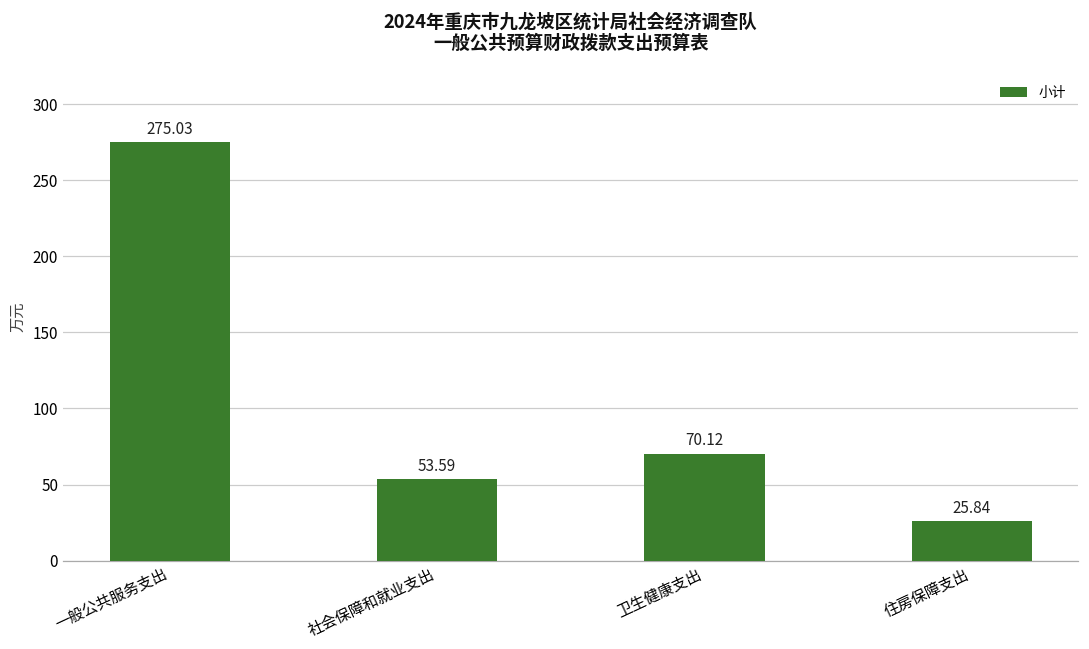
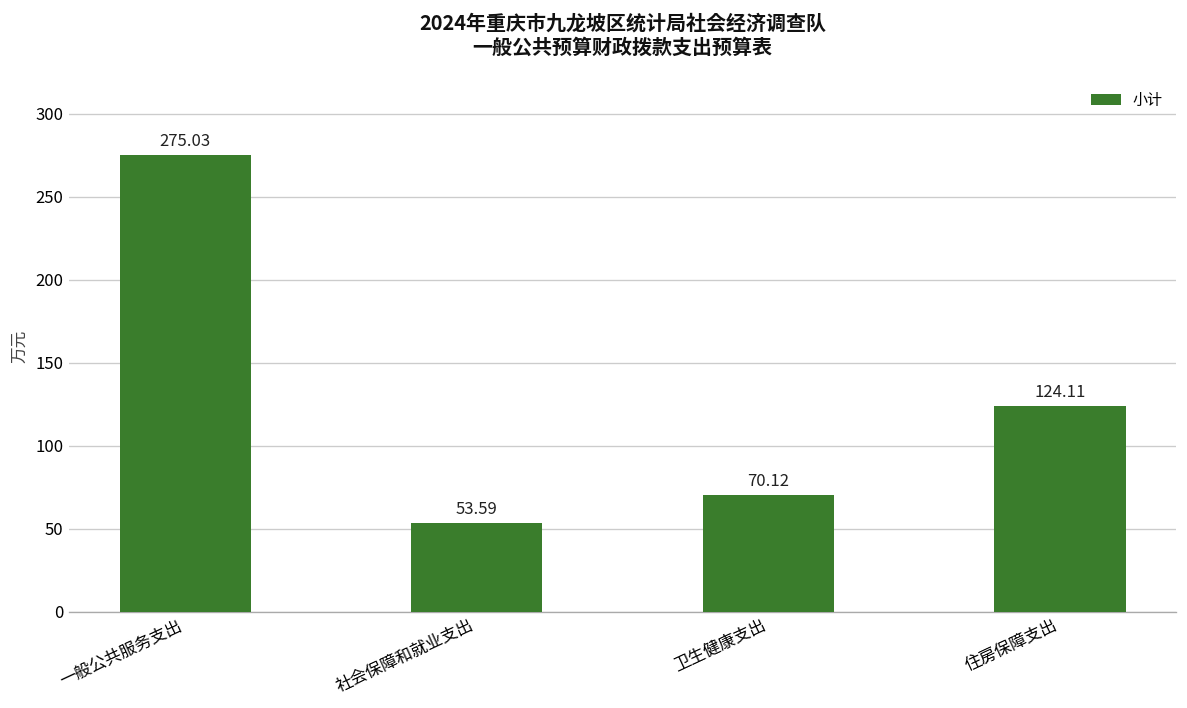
  {
    "一般公共服务支出": 275.03,
    "社会保障和就业支出": 53.59,
    "卫生健康支出": 70.12,
-   "住房保障支出": 25.84
+   "住房保障支出": 124.11
  }
